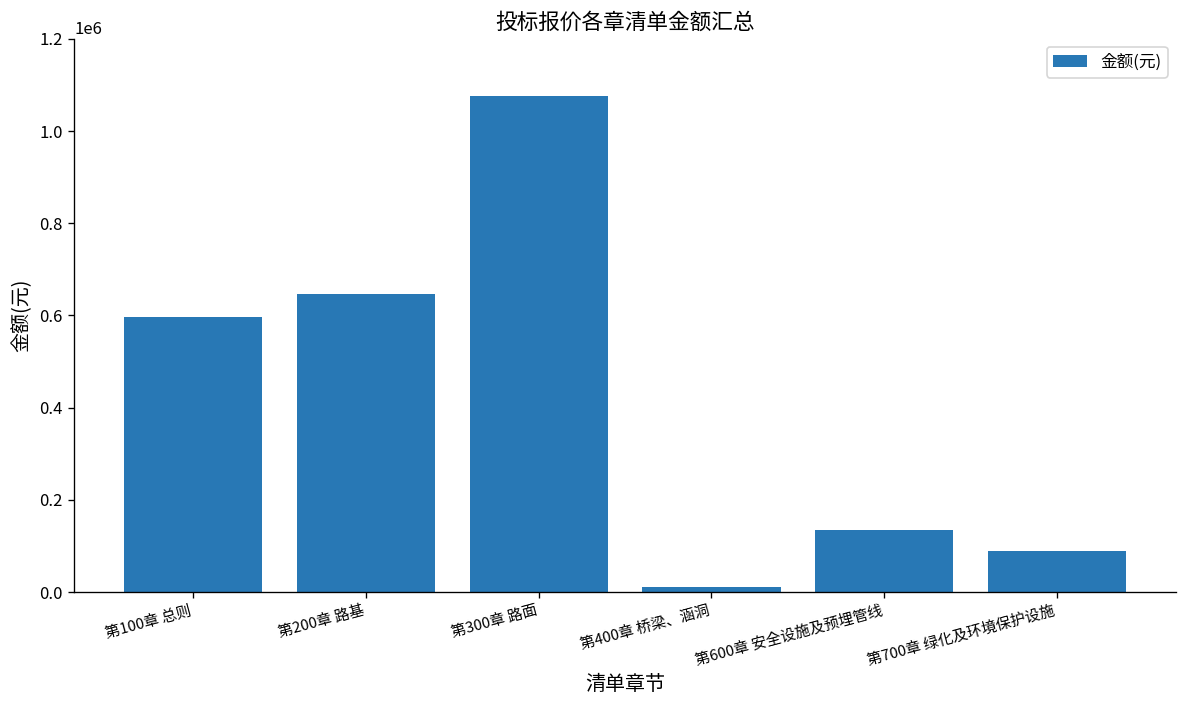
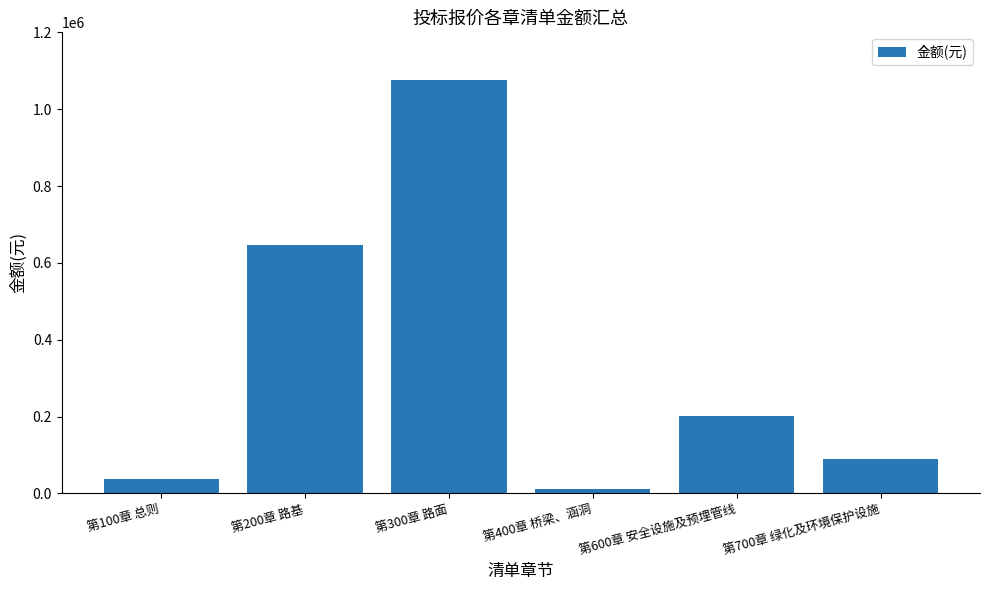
  {
-   "第100章 总则": 600000,
+   "第100章 总则": 40000,
    "第200章 路基": 650000,
    "第300章 路面": 1080000,
    "第400章 桥梁、涵洞": 10000,
-   "第600章 安全设施及预埋管线": 140000,
+   "第600章 安全设施及预埋管线": 200000,
    "第700章 绿化及环境保护设施": 90000
  }
